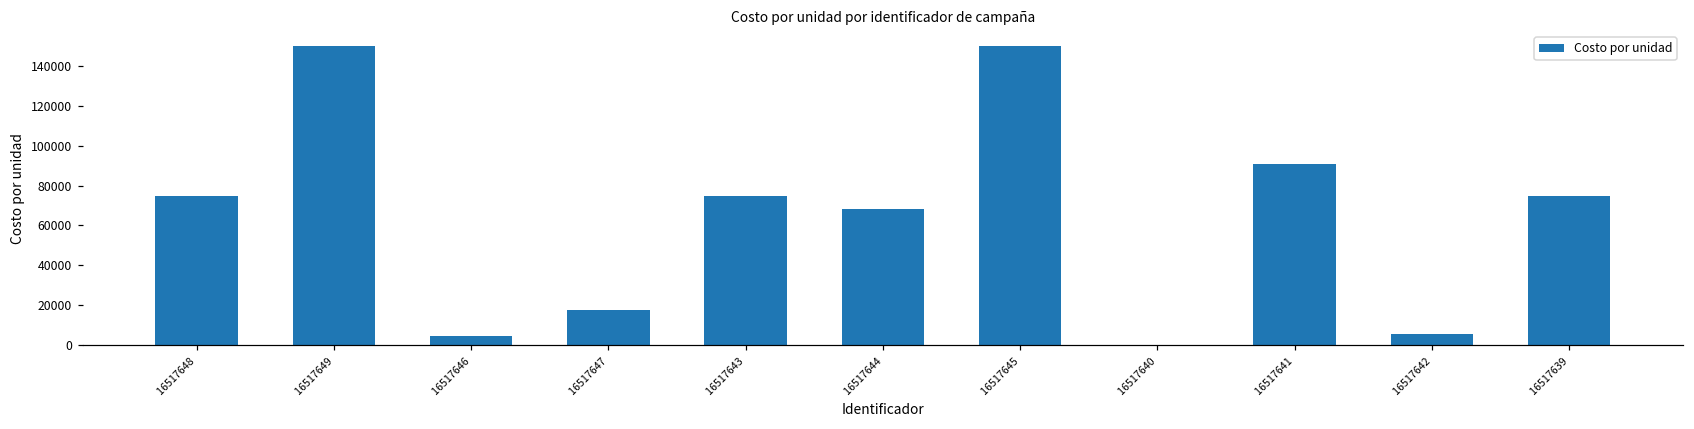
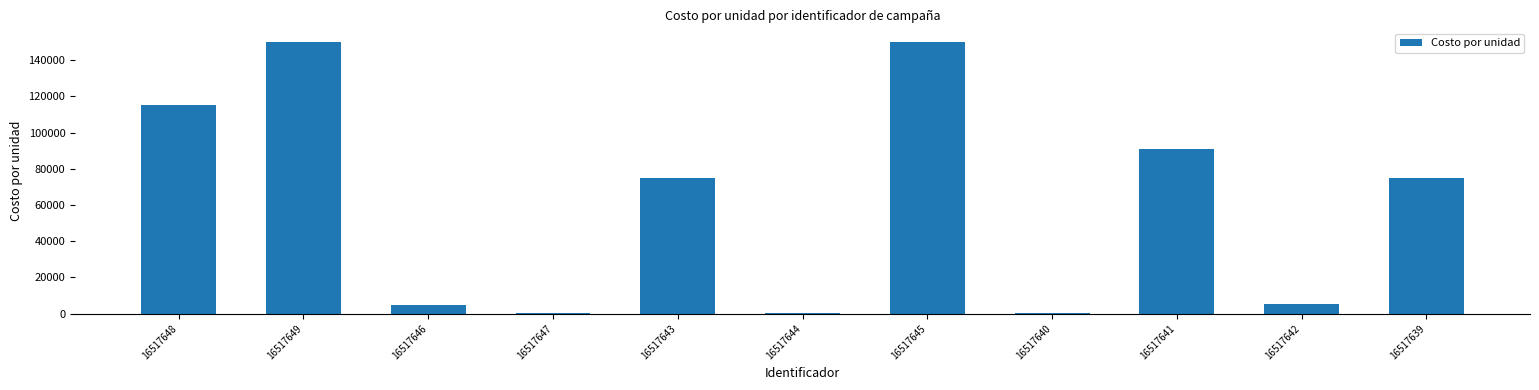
  {
-   "16517648": 75000,
+   "16517648": 115000,
    "16517649": 150000,
    "16517646": 5000,
-   "16517647": 18000,
+   "16517647": 0,
    "16517643": 75000,
-   "16517644": 68000,
+   "16517644": 0,
    "16517645": 150000,
    "16517641": 91000,
    "16517642": 5000,
    "16517639": 75000
  }
